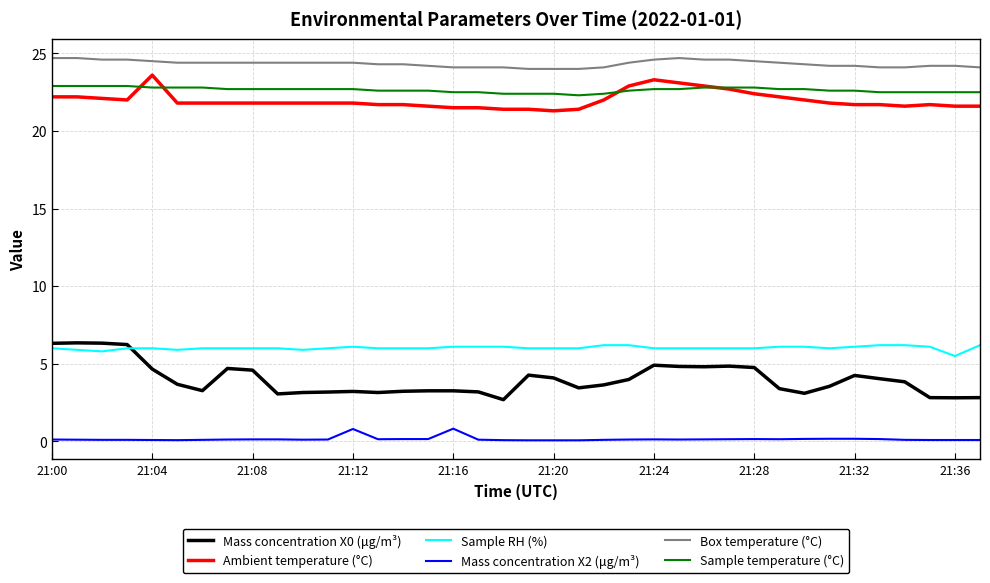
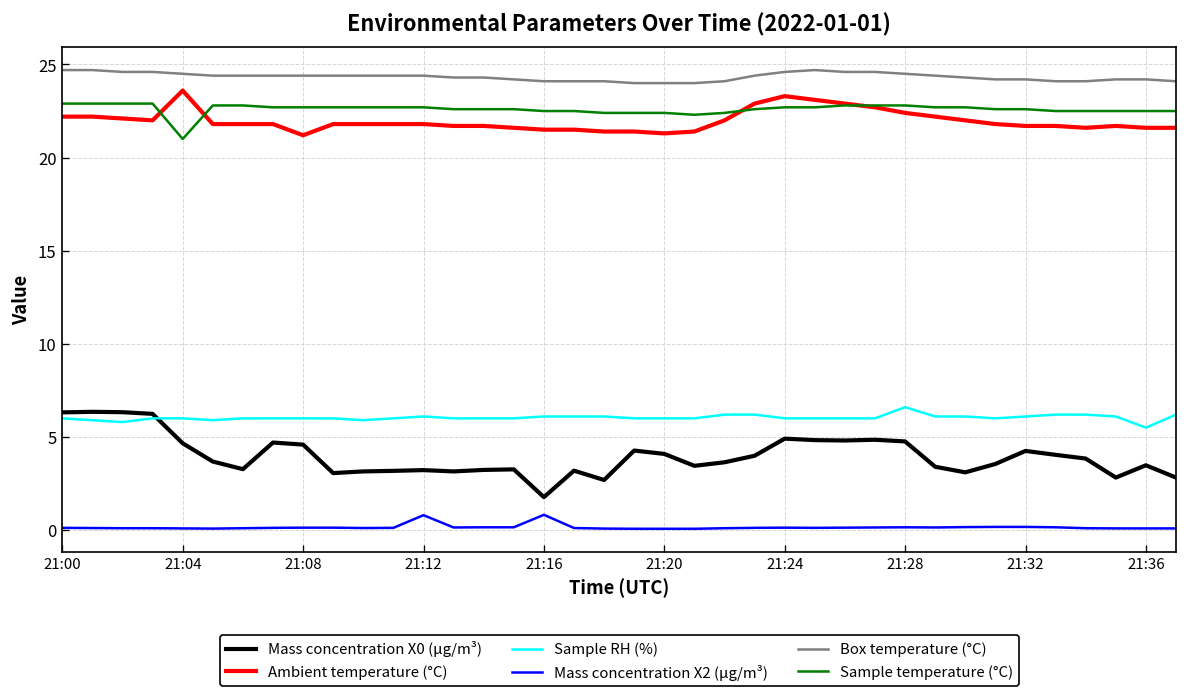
  {
    "Mass concentration X0 (μg/m³)": {
      "21:00": 6.3,
      "21:04": 4.7,
      "21:08": 4.6,
      "21:12": 3.2,
-     "21:16": 3.3,
+     "21:16": 1.8,
      "21:20": 4.1,
      "21:24": 4.9,
      "21:28": 4.8,
      "21:32": 4.3,
-     "21:36": 2.8
+     "21:36": 3.5
    },
    "Ambient temperature (°C)": {
      "21:00": 22.2,
      "21:04": 23.6,
-     "21:08": 21.8,
+     "21:08": 21.2,
      "21:12": 21.8,
      "21:16": 21.5,
      "21:20": 21.3,
      "21:24": 23.3,
      "21:28": 22.4,
      "21:32": 21.7,
      "21:36": 21.6
    },
    "Sample RH (%)": {
      "21:00": 6.0,
      "21:04": 6.0,
      "21:08": 6.0,
      "21:12": 6.1,
      "21:16": 6.1,
      "21:20": 6.0,
      "21:24": 6.0,
-     "21:28": 6.0,
+     "21:28": 6.6,
      "21:32": 6.1,
      "21:36": 5.5
    },
    "Mass concentration X2 (μg/m³)": {
      "21:00": 0.1,
      "21:04": 0.1,
      "21:08": 0.1,
      "21:12": 0.8,
      "21:16": 0.8,
      "21:20": 0.1,
      "21:24": 0.1,
      "21:28": 0.2,
      "21:32": 0.2,
      "21:36": 0.1
    },
    "Box temperature (°C)": {
      "21:00": 24.7,
      "21:04": 24.5,
      "21:08": 24.4,
      "21:12": 24.4,
      "21:16": 24.1,
      "21:20": 24.0,
      "21:24": 24.6,
      "21:28": 24.5,
      "21:32": 24.2,
      "21:36": 24.2
    },
    "Sample temperature (°C)": {
      "21:00": 22.9,
-     "21:04": 22.8,
+     "21:04": 21.0,
      "21:08": 22.7,
      "21:12": 22.7,
      "21:16": 22.5,
      "21:20": 22.4,
      "21:24": 22.7,
      "21:28": 22.8,
      "21:32": 22.6,
      "21:36": 22.5
    }
  }
